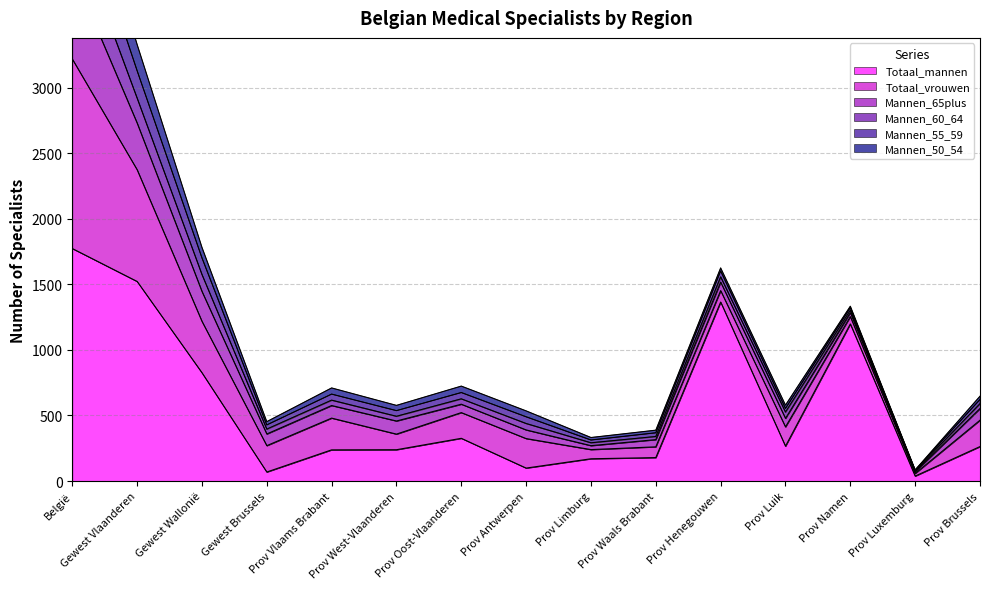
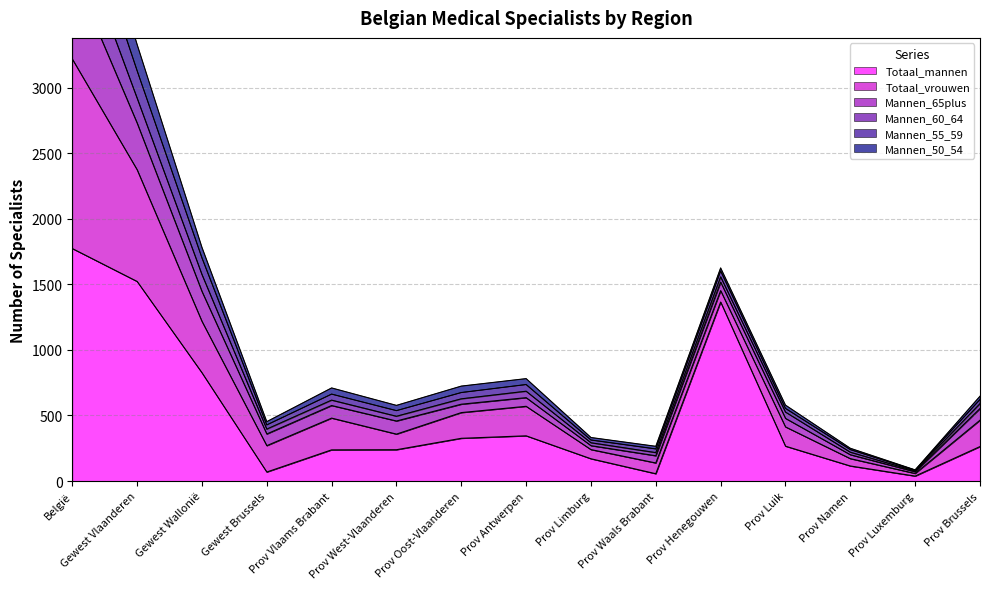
  {
    "Totaal_mannen": {
      "België": 1770,
      "Gewest Vlaanderen": 1520,
      "Gewest Wallonië": 830,
      "Gewest Brussels": 70,
      "Prov Vlaams Brabant": 240,
      "Prov West-Vlaanderen": 240,
      "Prov Oost-Vlaanderen": 330,
-     "Prov Antwerpen": 100,
+     "Prov Antwerpen": 350,
      "Prov Limburg": 170,
-     "Prov Waals Brabant": 180,
+     "Prov Waals Brabant": 60,
      "Prov Henegouwen": 1370,
      "Prov Luik": 270,
-     "Prov Namen": 1200,
+     "Prov Namen": 120,
      "Prov Luxemburg": 40,
      "Prov Brussels": 260
    }
  }
